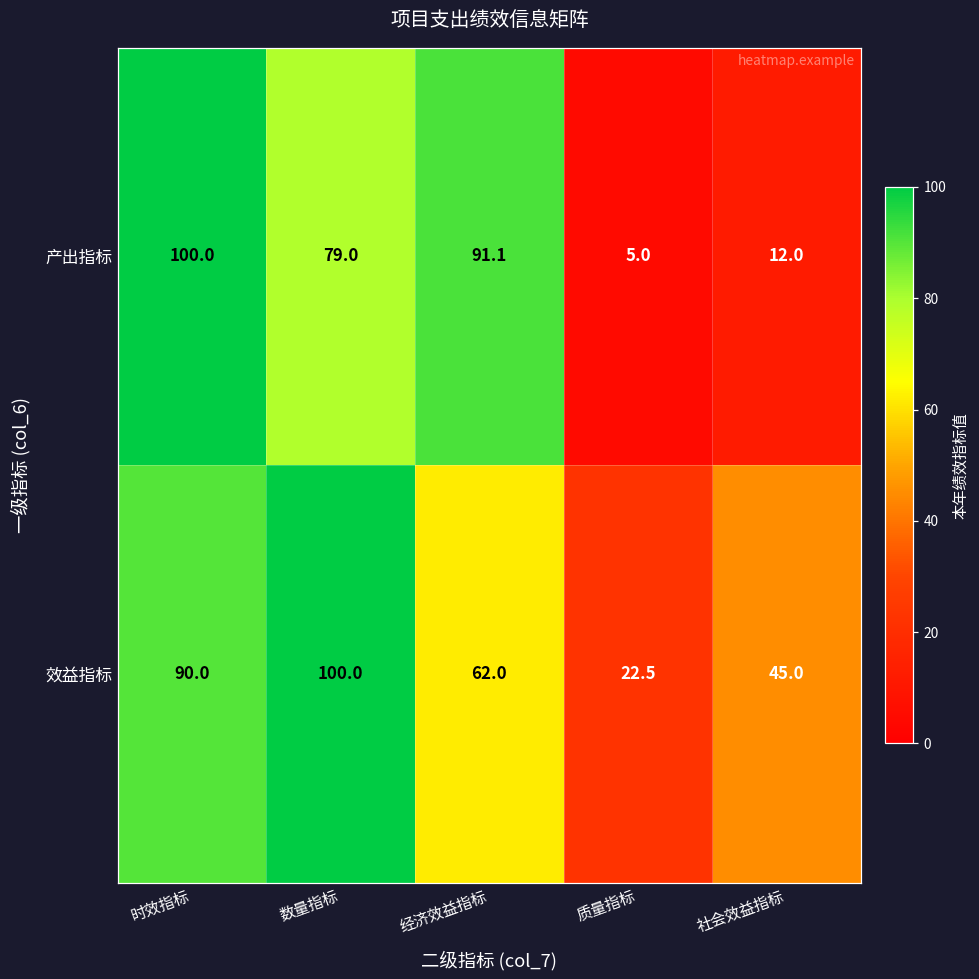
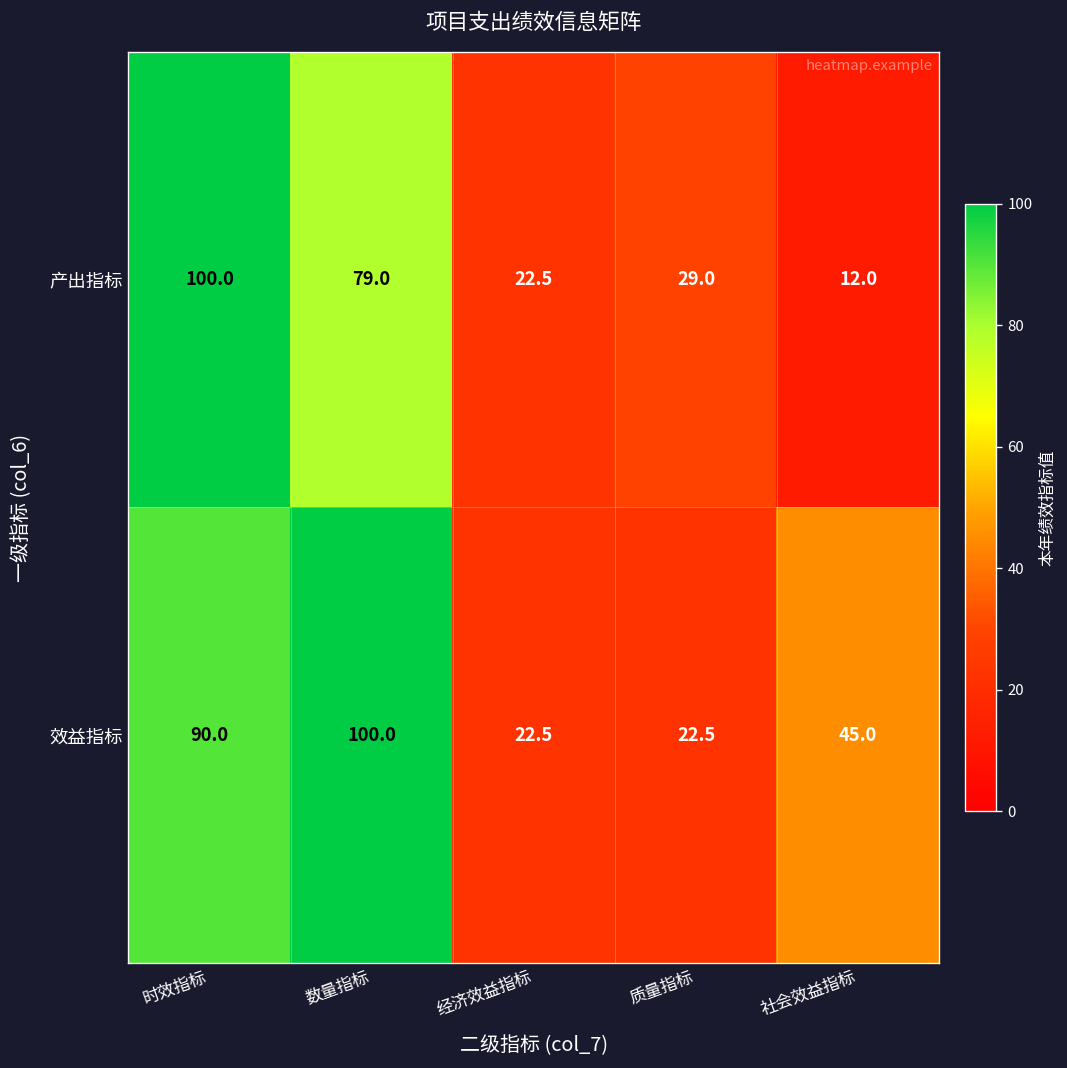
  {
    "产出指标": {
      "时效指标": 100.0,
      "数量指标": 79.0,
-     "经济效益指标": 91.1,
-     "质量指标": 5.0
+     "经济效益指标": 22.5,
+     "质量指标": 29.0
    },
    "效益指标": {
      "时效指标": 90.0,
      "数量指标": 100.0,
-     "经济效益指标": 62.0,
+     "经济效益指标": 22.5,
      "质量指标": 22.5,
      "社会效益指标": 45.0
    }
  }
